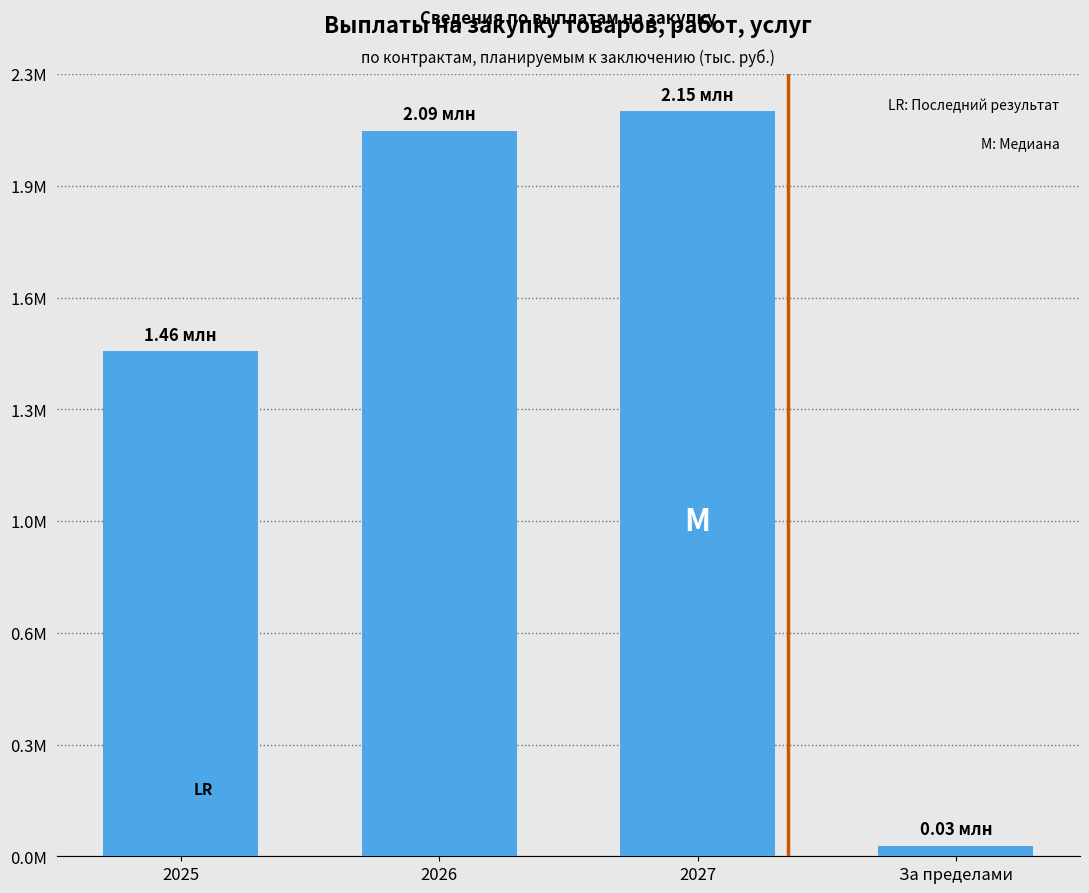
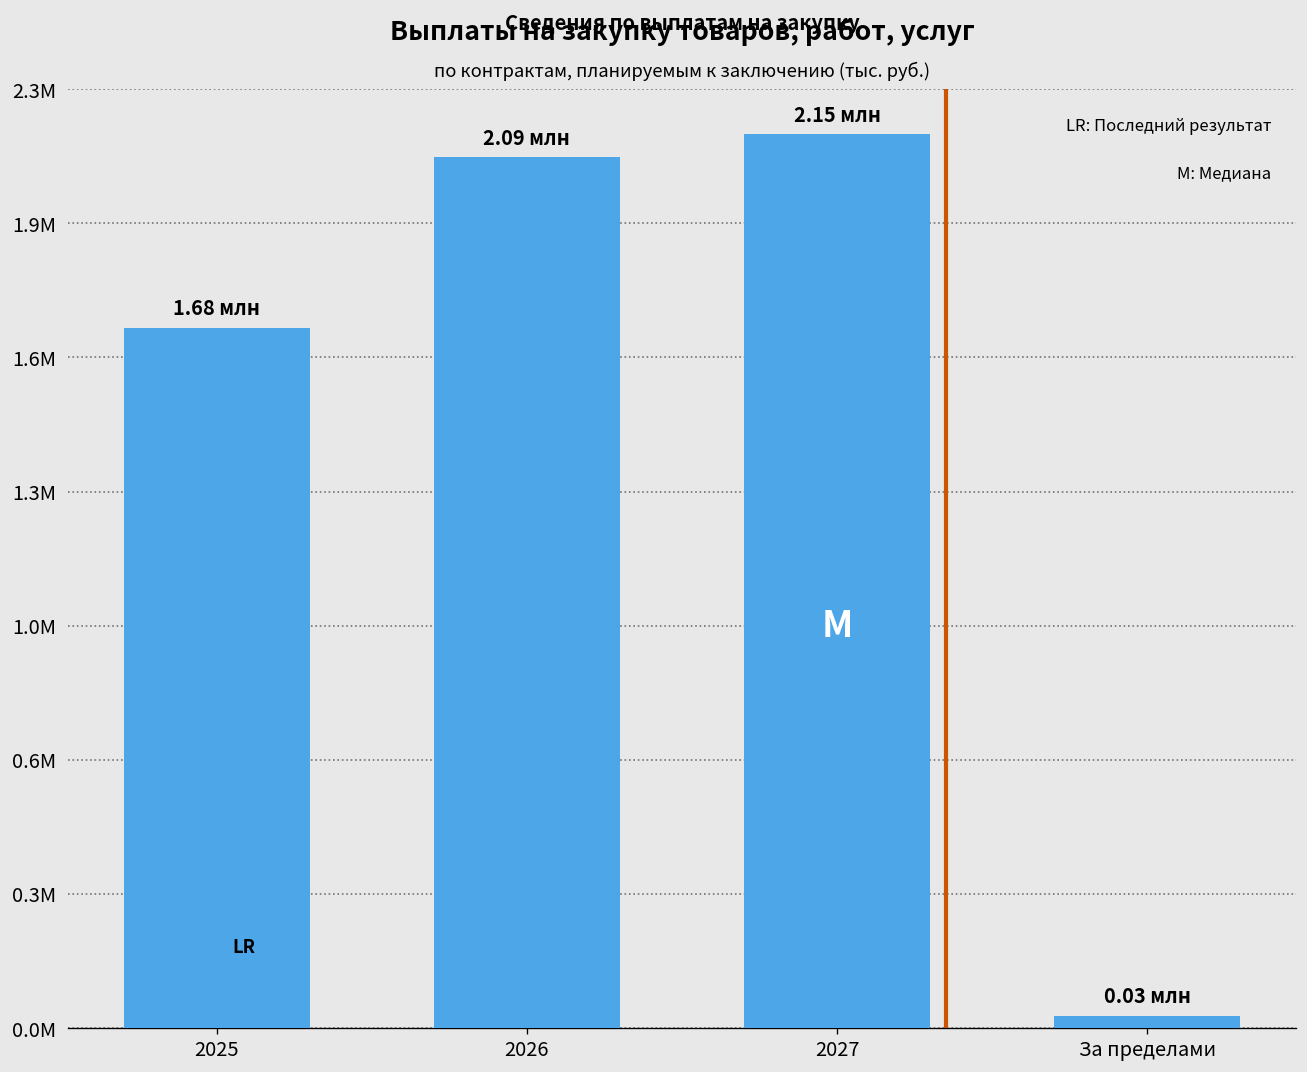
  {
-   "2025": 1.46
+   "2025": 1.68
  }
